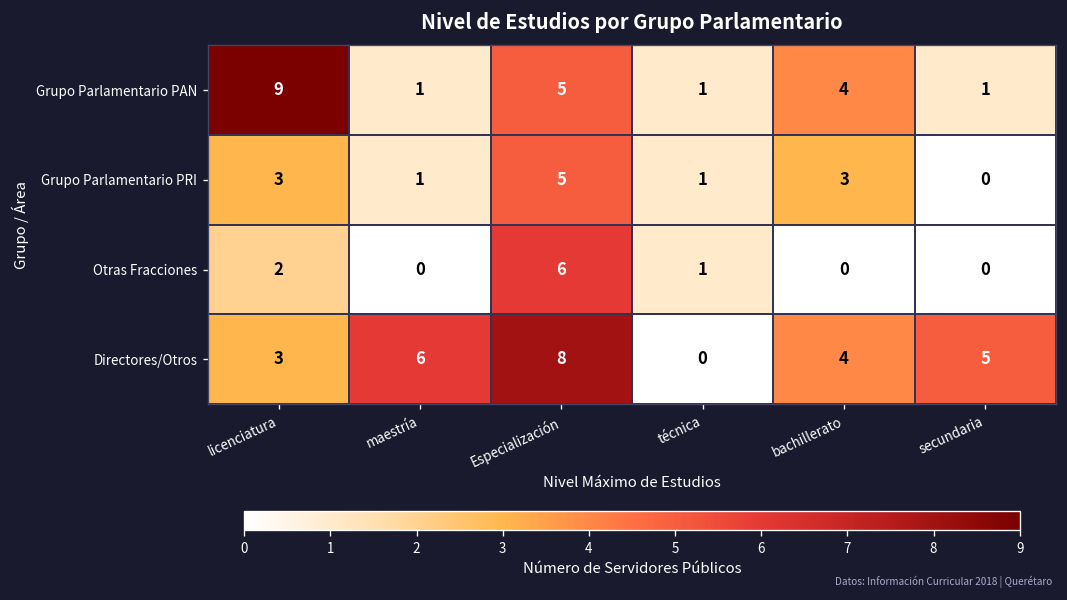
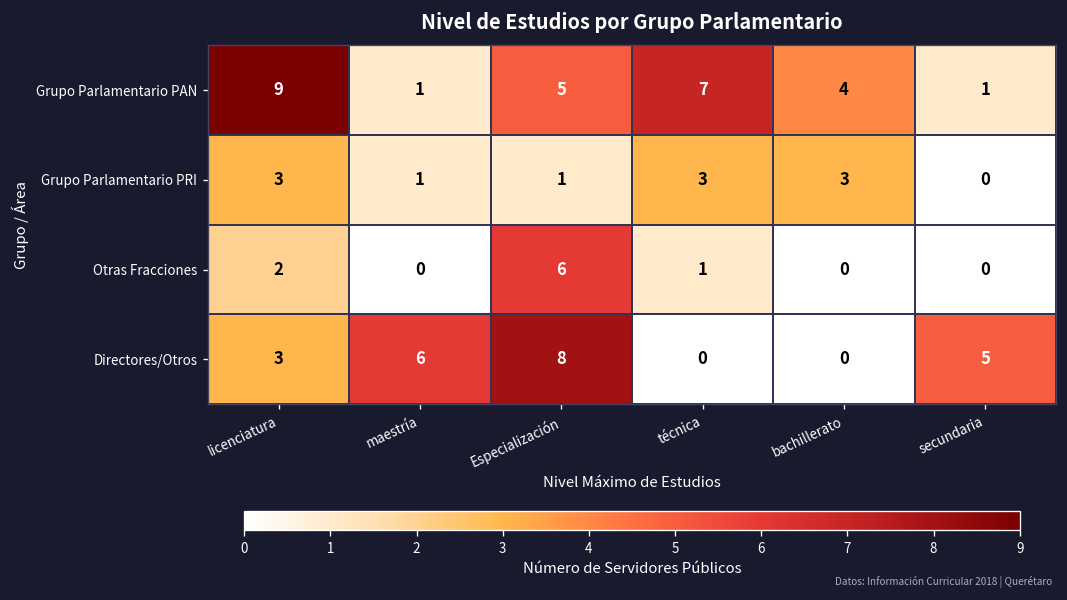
  {
    "Grupo Parlamentario PAN": {
      "licenciatura": 9,
      "maestría": 1,
      "Especialización": 5,
-     "técnica": 1,
+     "técnica": 7,
      "bachillerato": 4,
      "secundaria": 1
    },
    "Grupo Parlamentario PRI": {
      "licenciatura": 3,
      "maestría": 1,
-     "Especialización": 5,
-     "técnica": 1,
+     "Especialización": 1,
+     "técnica": 3,
      "bachillerato": 3,
      "secundaria": 0
    },
    "Otras Fracciones": {
      "licenciatura": 2,
      "maestría": 0,
      "Especialización": 6,
      "técnica": 1,
      "bachillerato": 0,
      "secundaria": 0
    },
    "Directores/Otros": {
      "licenciatura": 3,
      "maestría": 6,
      "Especialización": 8,
      "técnica": 0,
-     "bachillerato": 4,
+     "bachillerato": 0,
      "secundaria": 5
    }
  }
